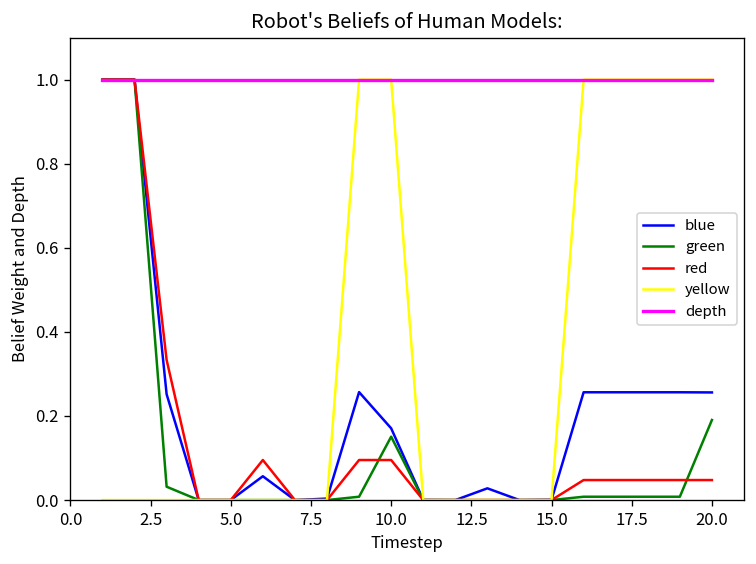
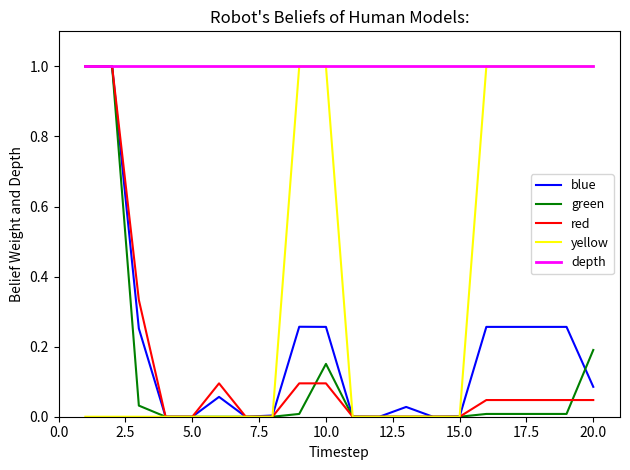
  {
    "blue": {
-     "10.0": 0.17,
-     "20.0": 0.26
+     "10.0": 0.26,
+     "20.0": 0.09
    },
    "green": {
      "10.0": 0.15,
      "20.0": 0.19
    },
    "red": {
      "10.0": 0.10,
      "20.0": 0.05
    },
    "depth": {
      "5.0": 1.00,
      "15.0": 1.00
    }
  }
